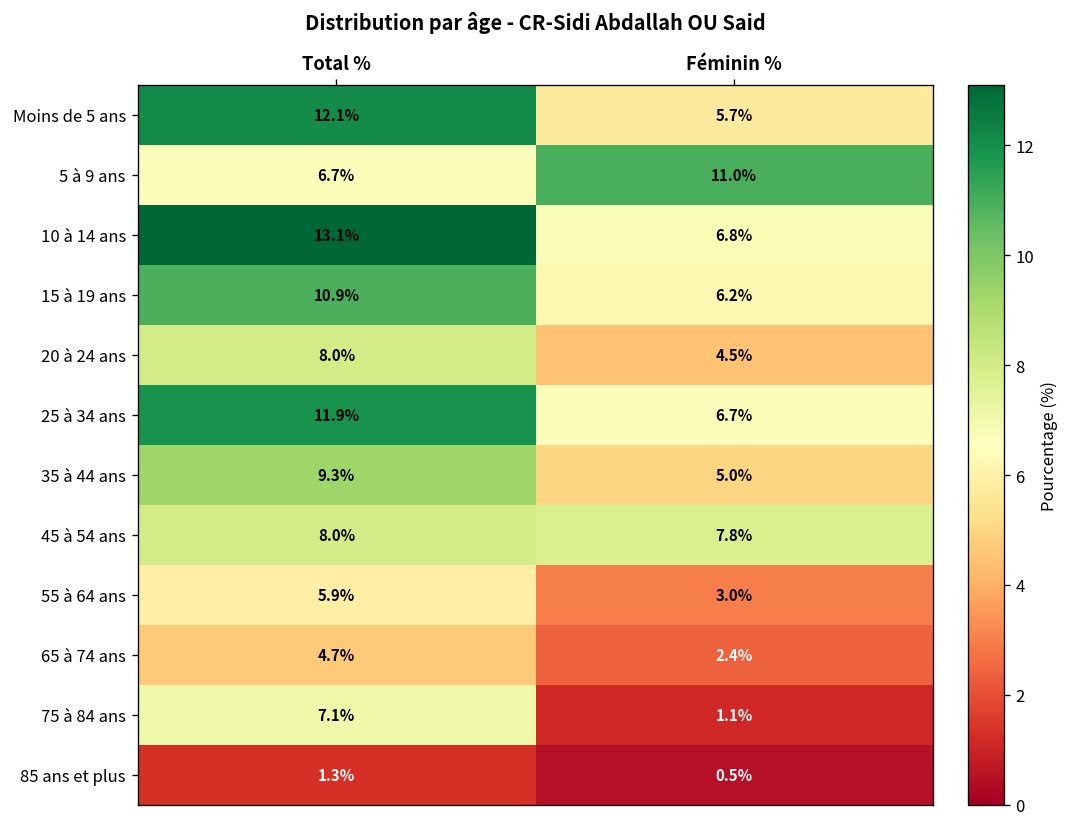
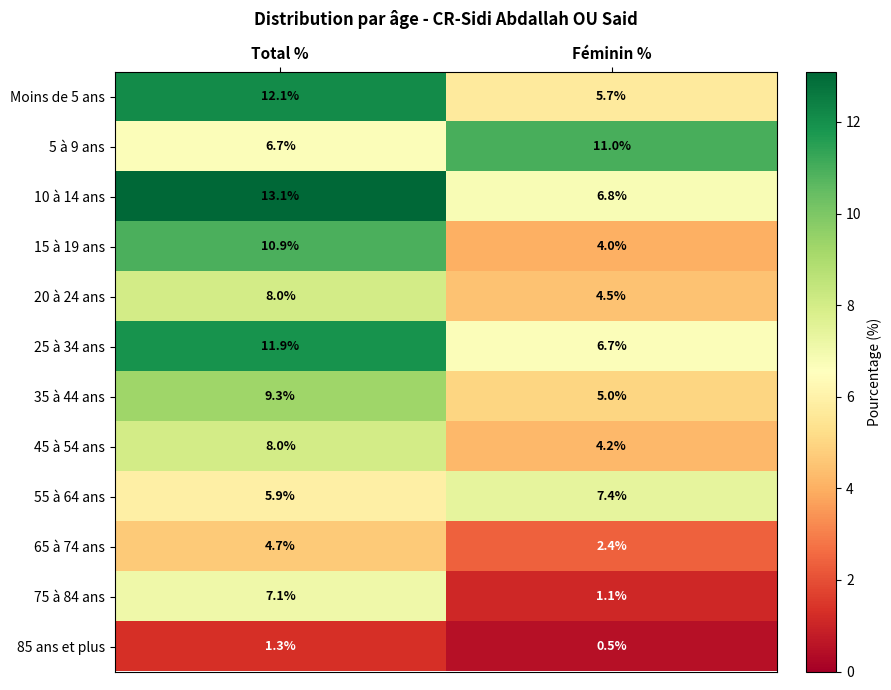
  {
    "Moins de 5 ans": {
      "Total %": "12.1%",
      "Féminin %": "5.7%"
    },
    "5 à 9 ans": {
      "Total %": "6.7%",
      "Féminin %": "11.0%"
    },
    "10 à 14 ans": {
      "Total %": "13.1%",
      "Féminin %": "6.8%"
    },
    "15 à 19 ans": {
      "Total %": "10.9%",
-     "Féminin %": "6.2%"
+     "Féminin %": "4.0%"
    },
    "20 à 24 ans": {
      "Total %": "8.0%",
      "Féminin %": "4.5%"
    },
    "25 à 34 ans": {
      "Total %": "11.9%",
      "Féminin %": "6.7%"
    },
    "35 à 44 ans": {
      "Total %": "9.3%",
      "Féminin %": "5.0%"
    },
    "45 à 54 ans": {
      "Total %": "8.0%",
-     "Féminin %": "7.8%"
+     "Féminin %": "4.2%"
    },
    "55 à 64 ans": {
      "Total %": "5.9%",
-     "Féminin %": "3.0%"
+     "Féminin %": "7.4%"
    },
    "65 à 74 ans": {
      "Total %": "4.7%",
      "Féminin %": "2.4%"
    },
    "75 à 84 ans": {
      "Total %": "7.1%",
      "Féminin %": "1.1%"
    },
    "85 ans et plus": {
      "Total %": "1.3%",
      "Féminin %": "0.5%"
    }
  }
